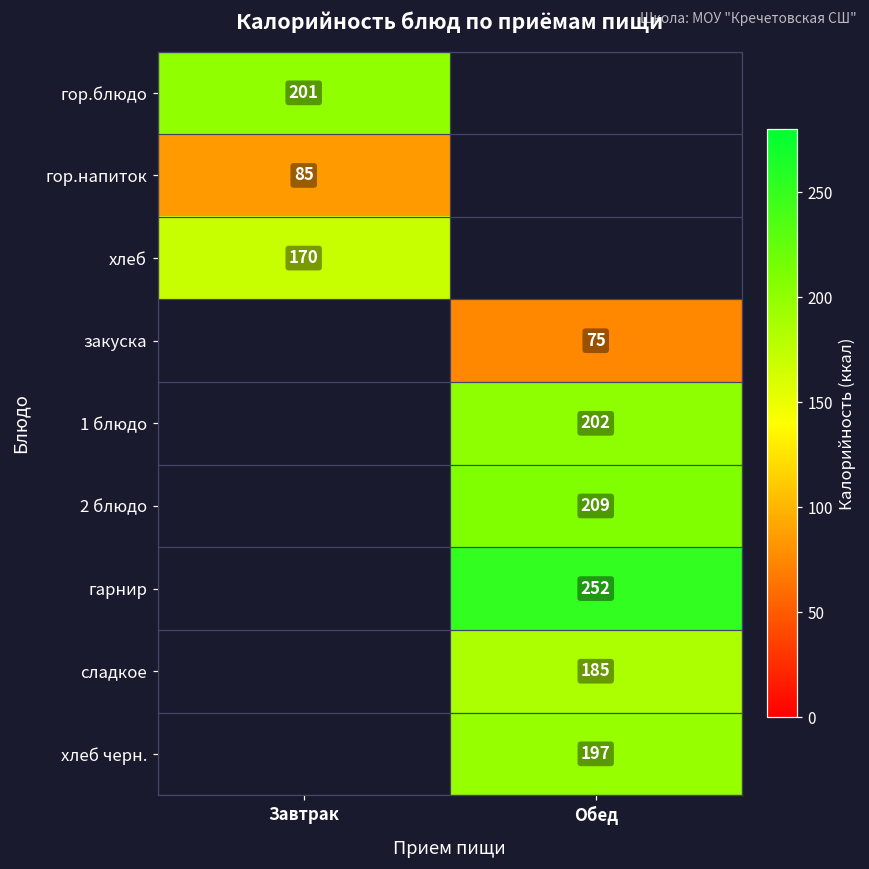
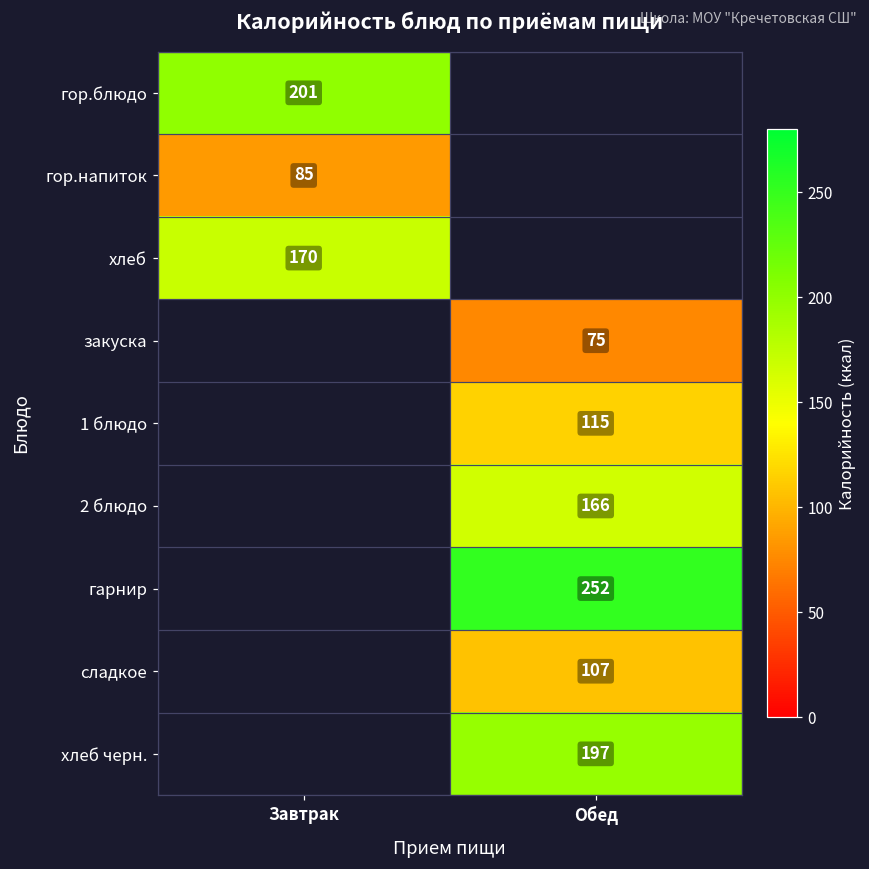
  {
    "1 блюдо": {
-     "Обед": 202
+     "Обед": 115
    },
    "2 блюдо": {
-     "Обед": 209
+     "Обед": 166
    },
    "сладкое": {
-     "Обед": 185
+     "Обед": 107
    }
  }
